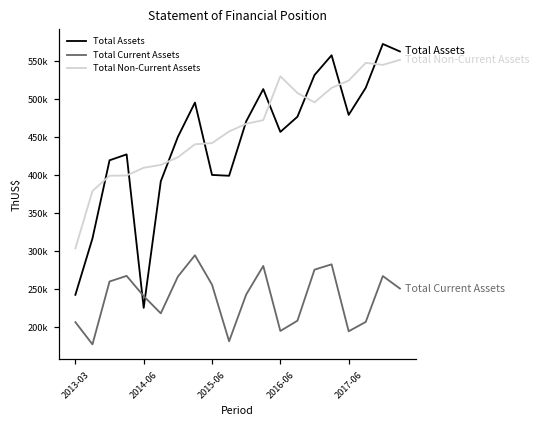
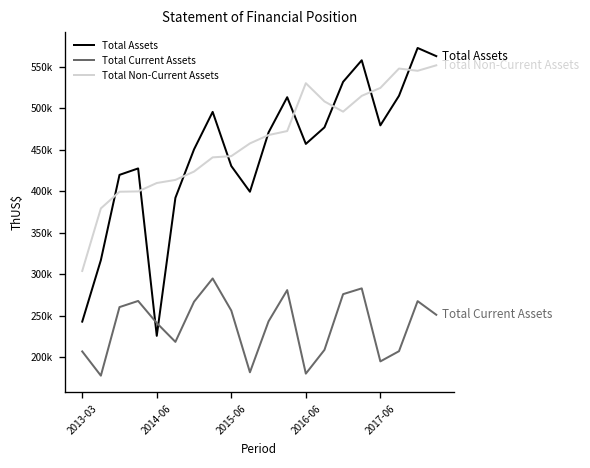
  {
    "Total Assets": {
      "2013-03": 240000,
      "2014-06": 230000,
-     "2015-06": 400000,
+     "2015-06": 430000,
      "2016-06": 460000,
      "2017-06": 480000
    },
    "Total Current Assets": {
      "2013-03": 210000,
      "2014-06": 240000,
      "2015-06": 260000,
-     "2016-06": 200000,
+     "2016-06": 180000,
      "2017-06": 190000
    },
    "Total Non-Current Assets": {
      "2013-03": 300000,
      "2014-06": 410000,
      "2015-06": 440000,
      "2016-06": 530000,
      "2017-06": 520000
    }
  }
